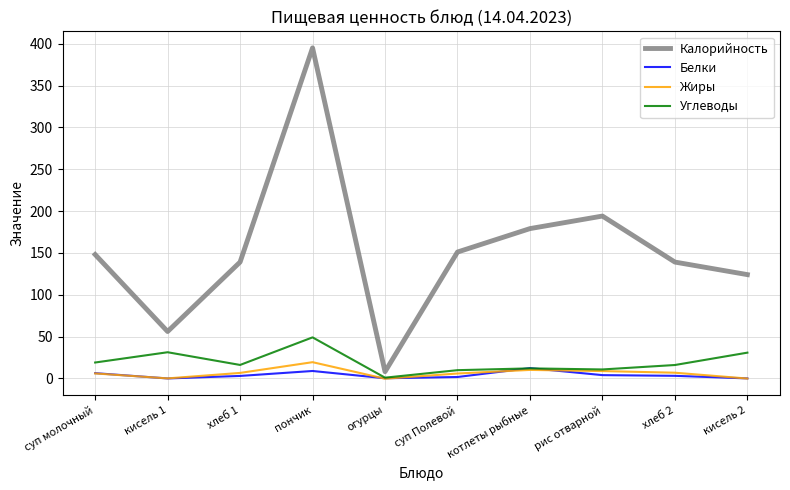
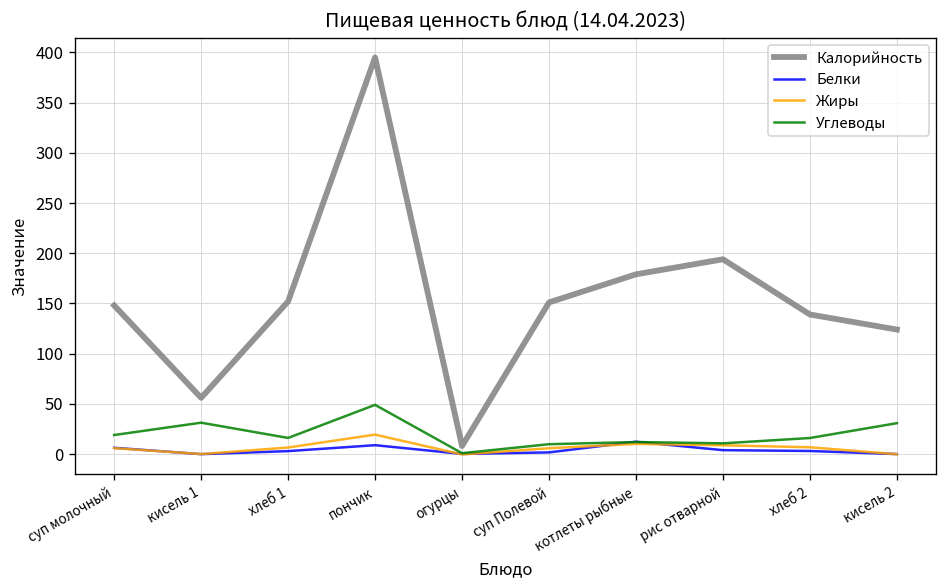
  {
    "Калорийность": {
      "суп молочный": 150,
      "кисель 1": 60,
-     "хлеб 1": 140,
+     "хлеб 1": 150,
      "пончик": 400,
      "огурцы": 10,
      "суп Полевой": 150,
      "котлеты рыбные": 180,
      "рис отварной": 190,
      "хлеб 2": 140,
      "кисель 2": 120
    },
    "Белки": {
      "хлеб 1": 0,
      "пончик": 10,
      "суп Полевой": 0,
      "рис отварной": 0,
      "хлеб 2": 0
    },
    "Жиры": {
      "хлеб 1": 10,
      "пончик": 20,
      "суп Полевой": 10,
      "хлеб 2": 10
    },
    "Углеводы": {
      "суп молочный": 20,
      "кисель 1": 30,
      "хлеб 1": 20,
      "пончик": 50,
      "суп Полевой": 10,
      "хлеб 2": 20,
      "кисель 2": 30
    }
  }
